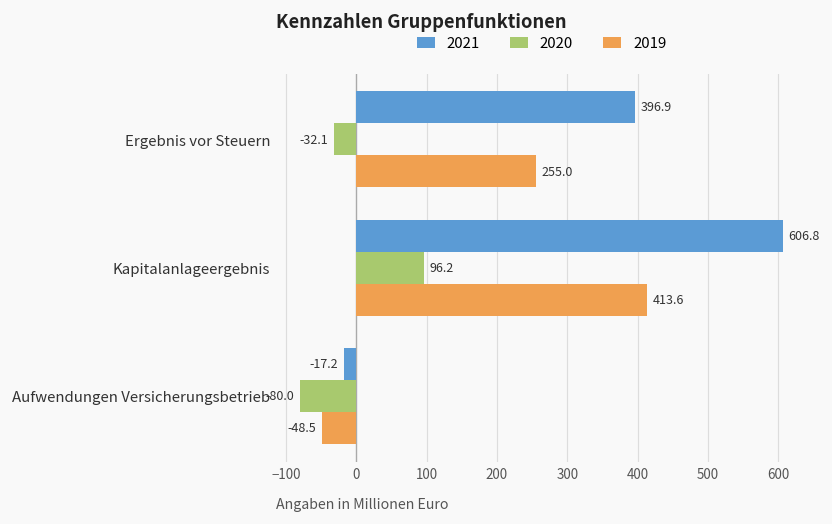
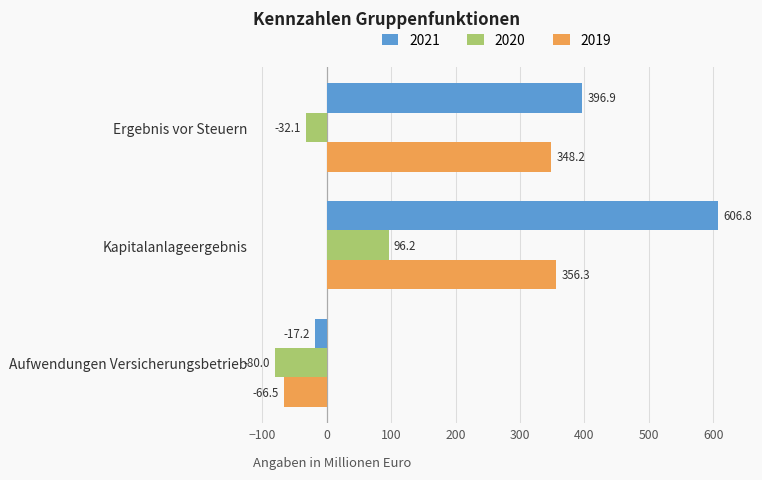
  {
    "2021": {
      "Ergebnis vor Steuern": 396.9,
      "Kapitalanlageergebnis": 606.8,
      "Aufwendungen Versicherungsbetrieb": -17.2
    },
    "2020": {
      "Ergebnis vor Steuern": -32.1,
      "Kapitalanlageergebnis": 96.2,
      "Aufwendungen Versicherungsbetrieb": -80.0
    },
    "2019": {
-     "Ergebnis vor Steuern": 255.0,
-     "Kapitalanlageergebnis": 413.6,
-     "Aufwendungen Versicherungsbetrieb": -48.5
+     "Ergebnis vor Steuern": 348.2,
+     "Kapitalanlageergebnis": 356.3,
+     "Aufwendungen Versicherungsbetrieb": -66.5
    }
  }
